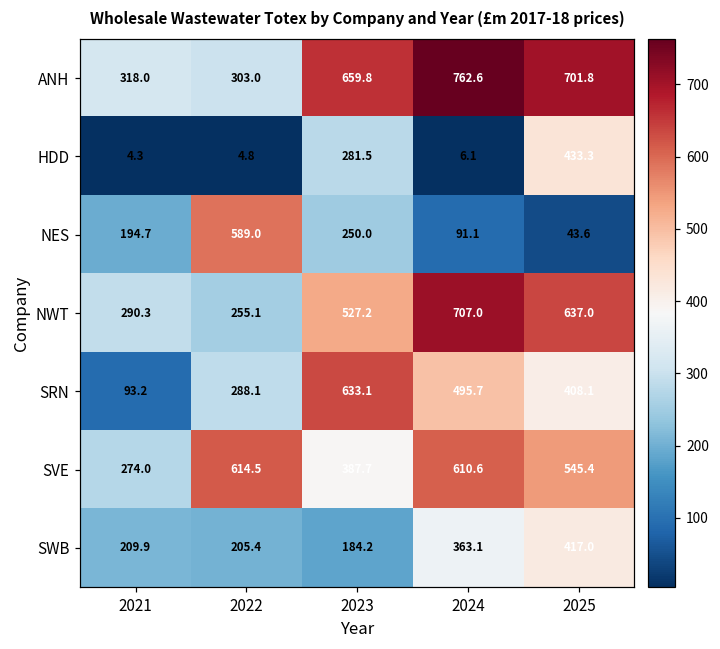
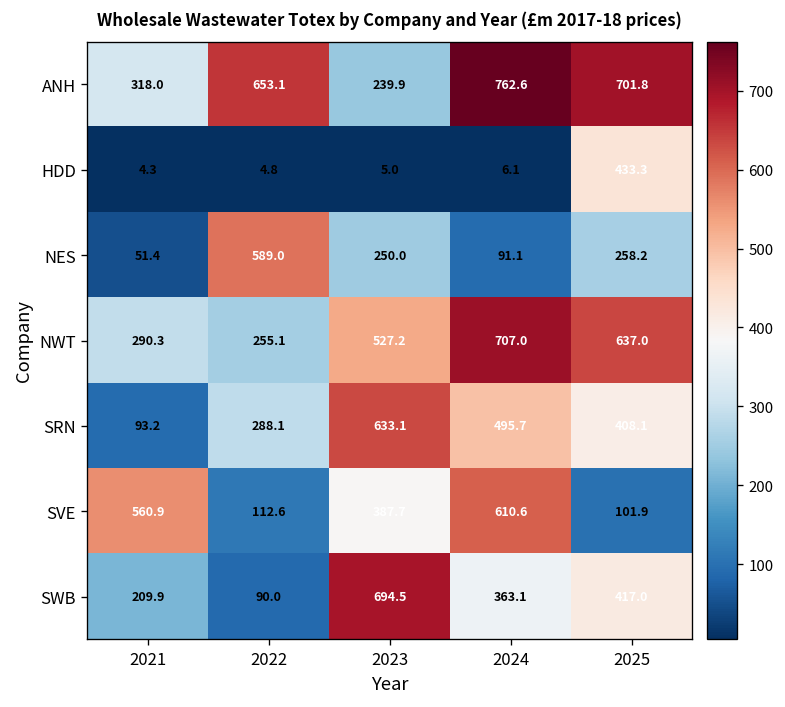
  {
    "ANH": {
      "2021": 318.0,
-     "2022": 303.0,
-     "2023": 659.8,
+     "2022": 653.1,
+     "2023": 239.9,
      "2024": 762.6,
      "2025": 701.8
    },
    "HDD": {
      "2021": 4.3,
      "2022": 4.8,
-     "2023": 281.5,
+     "2023": 5.0,
      "2024": 6.1
    },
    "NES": {
-     "2021": 194.7,
+     "2021": 51.4,
      "2022": 589.0,
      "2023": 250.0,
      "2024": 91.1,
-     "2025": 43.6
+     "2025": 258.2
    },
    "NWT": {
      "2021": 290.3,
      "2022": 255.1,
      "2023": 527.2,
      "2024": 707.0,
      "2025": 637.0
    },
    "SRN": {
      "2021": 93.2,
      "2022": 288.1,
      "2023": 633.1,
      "2024": 495.7
    },
    "SVE": {
-     "2021": 274.0,
-     "2022": 614.5,
+     "2021": 560.9,
+     "2022": 112.6,
      "2024": 610.6,
-     "2025": 545.4
+     "2025": 101.9
    },
    "SWB": {
      "2021": 209.9,
-     "2022": 205.4,
-     "2023": 184.2,
+     "2022": 90.0,
+     "2023": 694.5,
      "2024": 363.1
    }
  }
